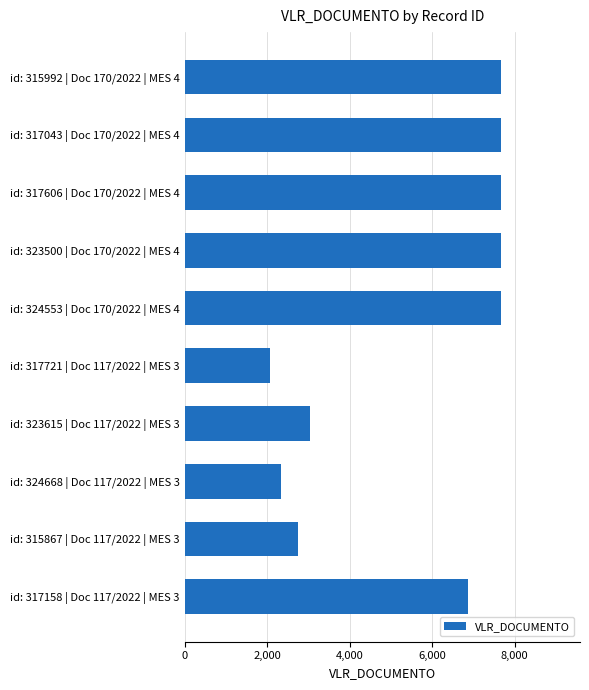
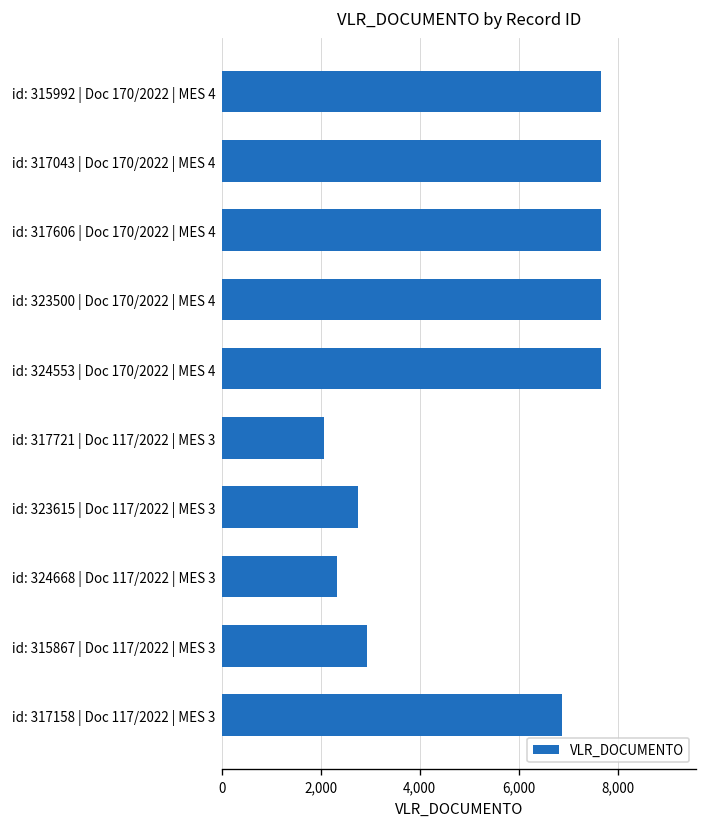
  {
    "id: 315992 | Doc 170/2022 | MES 4": "7,700",
    "id: 317043 | Doc 170/2022 | MES 4": "7,700",
    "id: 317606 | Doc 170/2022 | MES 4": "7,700",
    "id: 323500 | Doc 170/2022 | MES 4": "7,700",
    "id: 324553 | Doc 170/2022 | MES 4": "7,700",
    "id: 317721 | Doc 117/2022 | MES 3": "2,100",
-   "id: 323615 | Doc 117/2022 | MES 3": "3,000",
+   "id: 323615 | Doc 117/2022 | MES 3": "2,800",
    "id: 324668 | Doc 117/2022 | MES 3": "2,300",
-   "id: 315867 | Doc 117/2022 | MES 3": "2,800",
+   "id: 315867 | Doc 117/2022 | MES 3": "2,900",
    "id: 317158 | Doc 117/2022 | MES 3": "6,900"
  }
